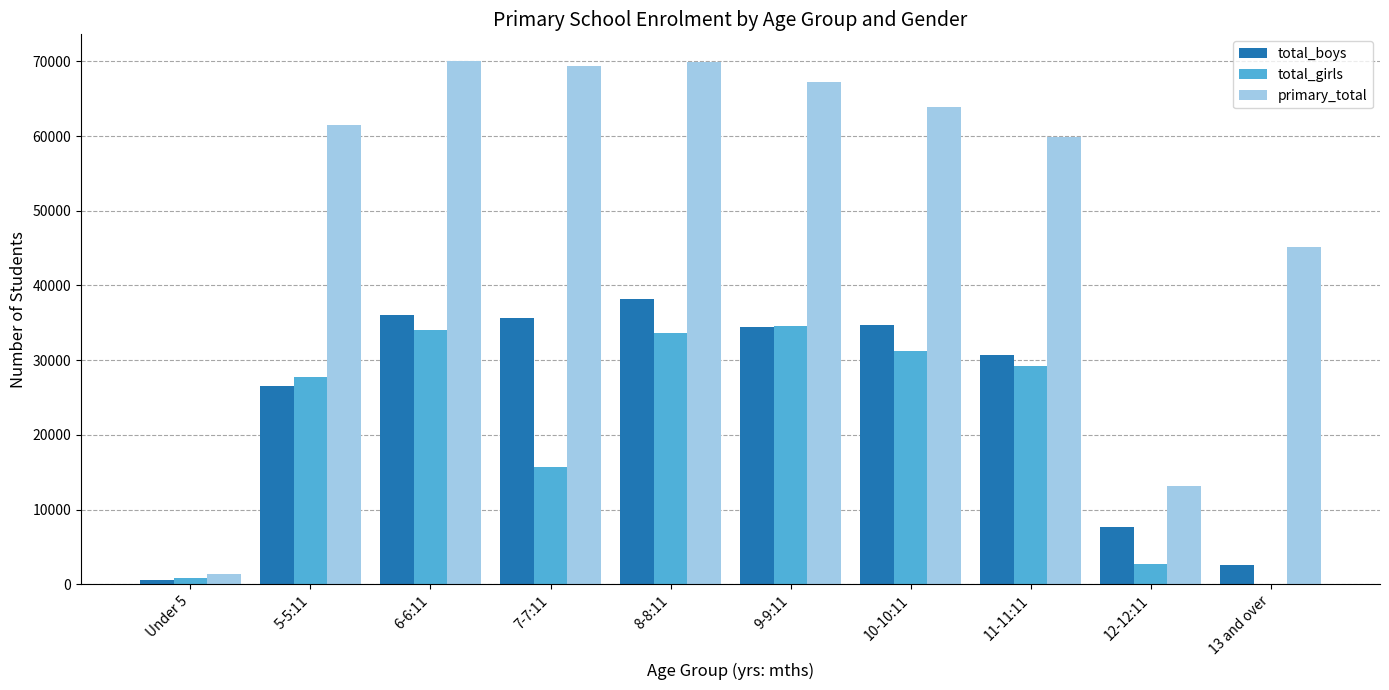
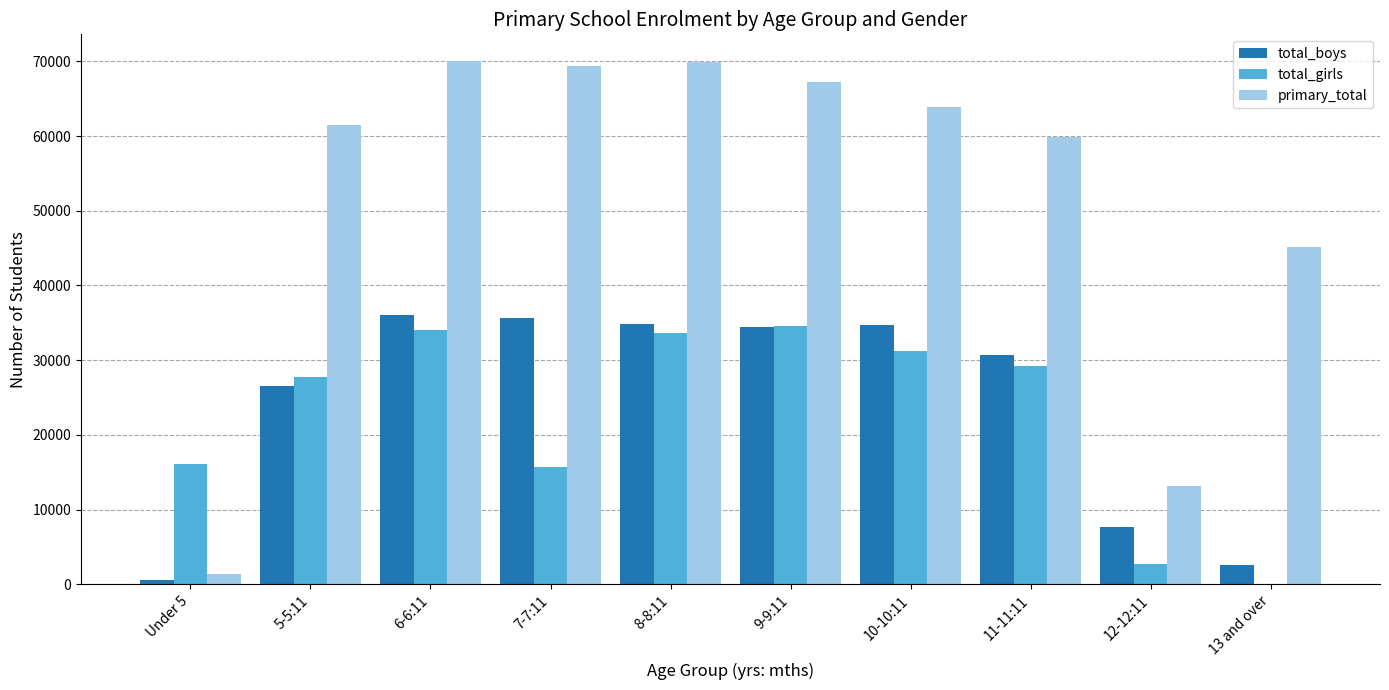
  {
    "total_boys": {
      "Under 5": 1000,
      "5-5:11": 27000,
      "6-6:11": 36000,
      "7-7:11": 36000,
-     "8-8:11": 38000,
+     "8-8:11": 35000,
      "9-9:11": 34000,
      "10-10:11": 35000,
      "11-11:11": 31000,
      "12-12:11": 8000,
      "13 and over": 3000
    },
    "total_girls": {
-     "Under 5": 1000,
+     "Under 5": 16000,
      "5-5:11": 28000,
      "6-6:11": 34000,
      "7-7:11": 16000,
      "8-8:11": 34000,
      "9-9:11": 35000,
      "10-10:11": 31000,
      "11-11:11": 29000,
      "12-12:11": 3000
    },
    "primary_total": {
      "Under 5": 1000,
      "5-5:11": 61000,
      "6-6:11": 70000,
      "7-7:11": 69000,
      "8-8:11": 70000,
      "9-9:11": 67000,
      "10-10:11": 64000,
      "11-11:11": 60000,
      "12-12:11": 13000,
      "13 and over": 45000
    }
  }
